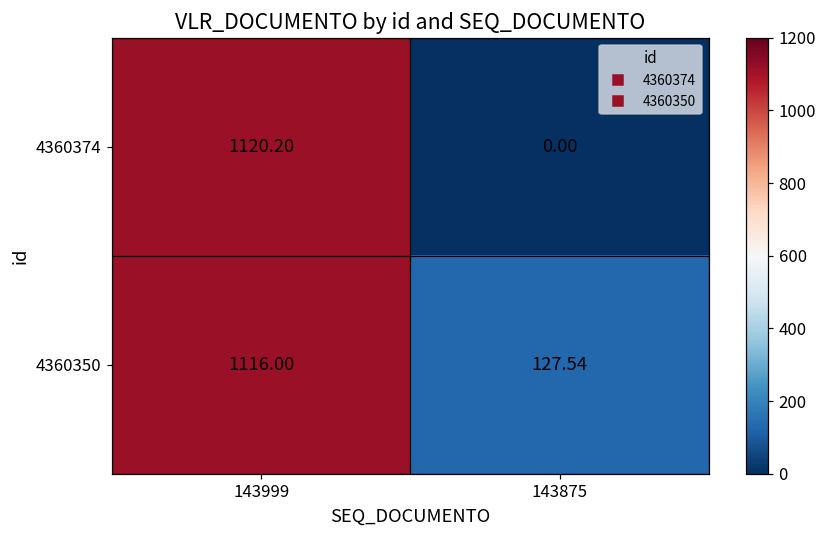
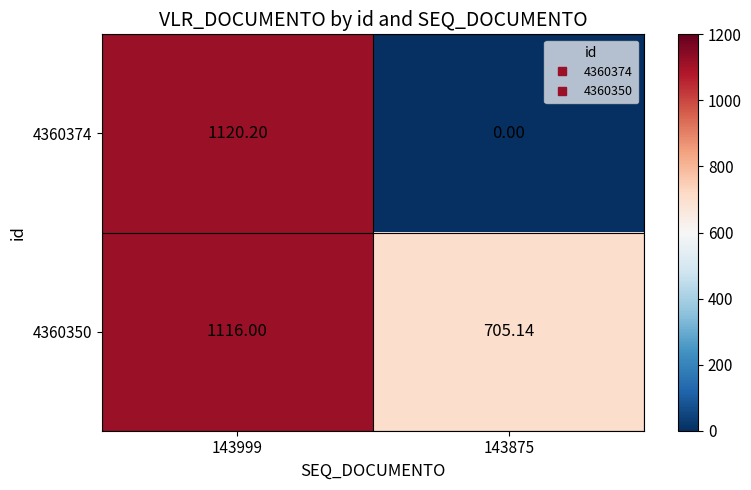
  {
    "4360374": {
      "143999": 1120.20,
      "143875": 0.00
    },
    "4360350": {
      "143999": 1116.00,
-     "143875": 127.54
+     "143875": 705.14
    }
  }
